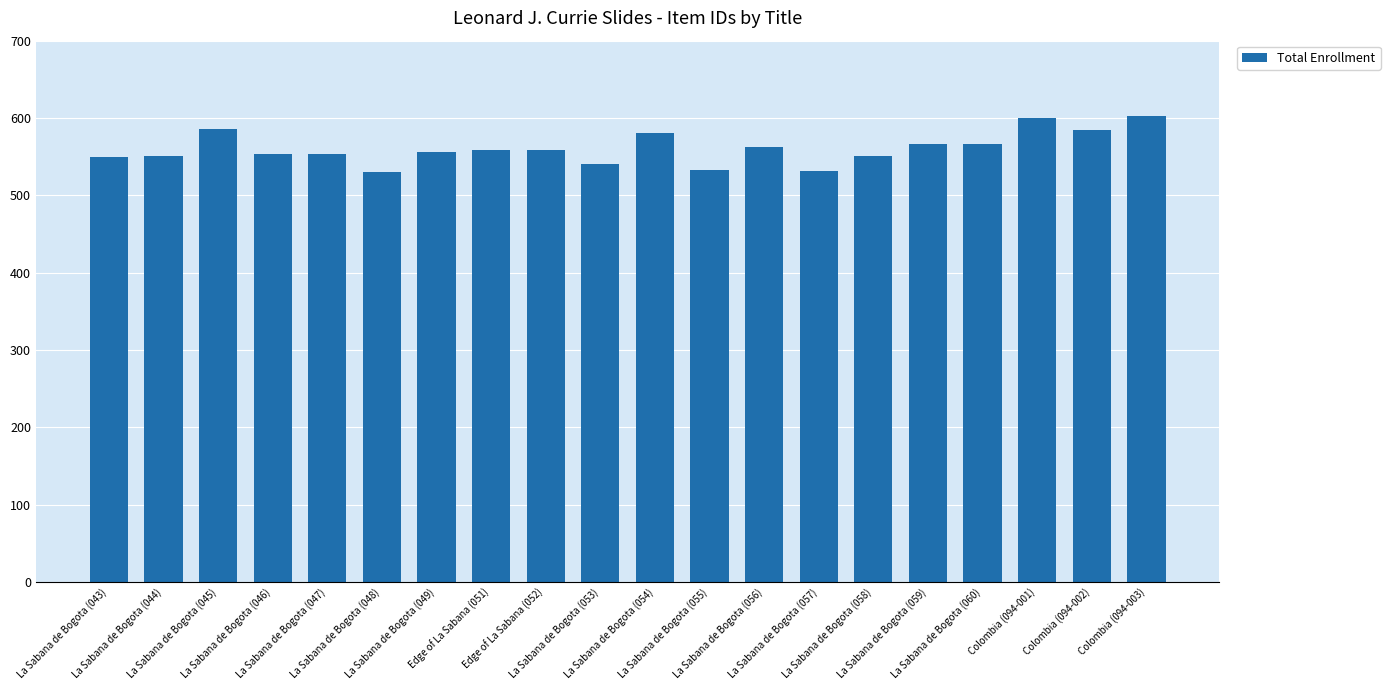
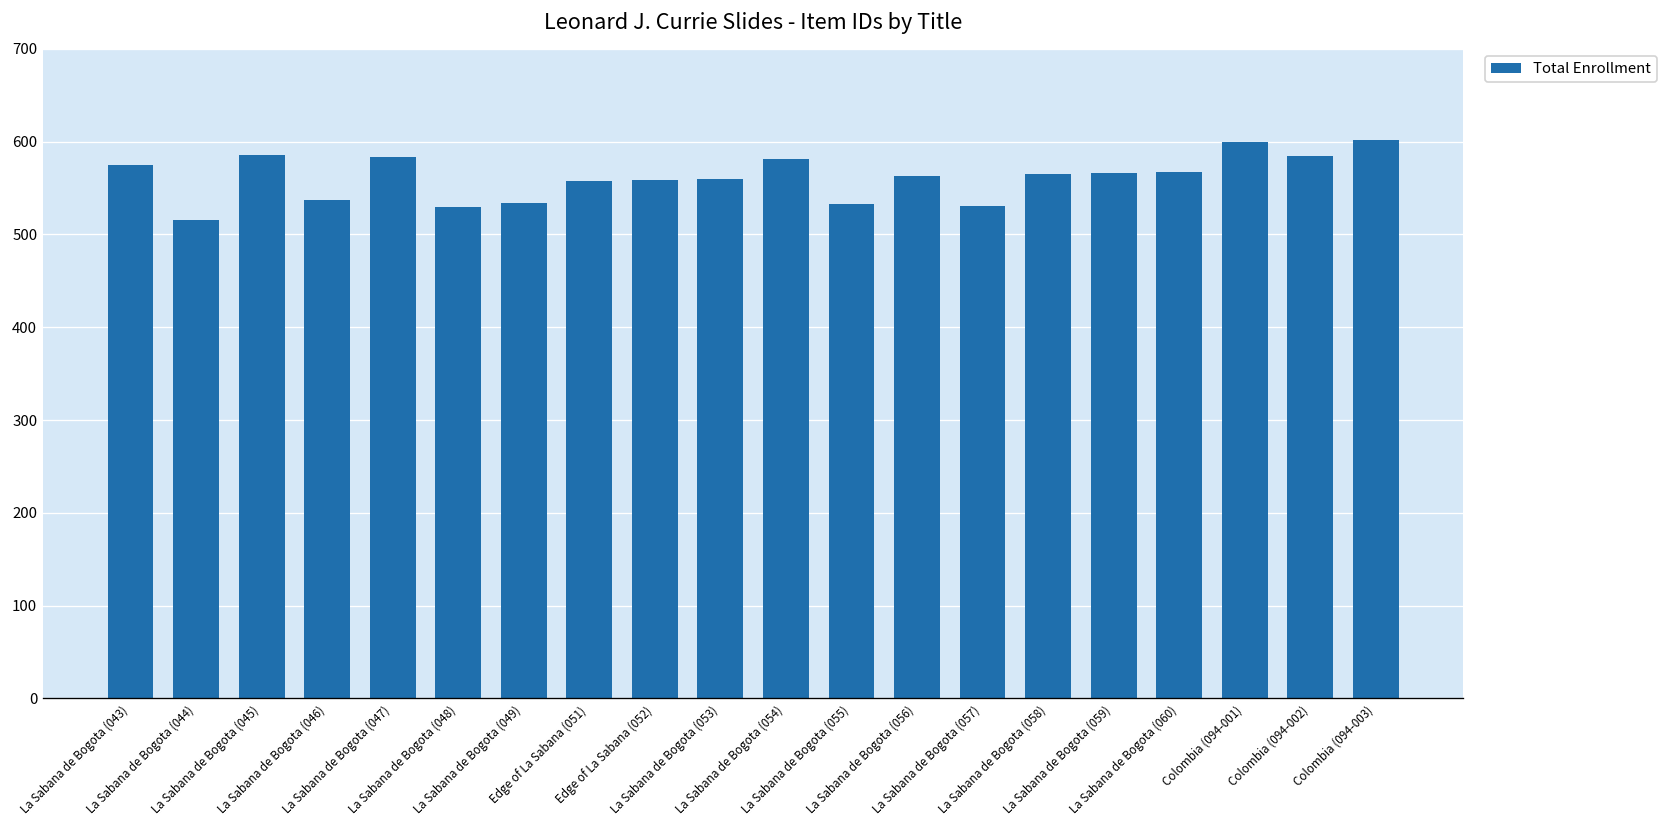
  {
-   "La Sabana de Bogota (043)": 550,
-   "La Sabana de Bogota (044)": 550,
+   "La Sabana de Bogota (043)": 580,
+   "La Sabana de Bogota (044)": 520,
    "La Sabana de Bogota (045)": 590,
-   "La Sabana de Bogota (046)": 550,
-   "La Sabana de Bogota (047)": 550,
+   "La Sabana de Bogota (046)": 540,
+   "La Sabana de Bogota (047)": 580,
    "La Sabana de Bogota (048)": 530,
-   "La Sabana de Bogota (049)": 560,
+   "La Sabana de Bogota (049)": 530,
    "Edge of La Sabana (051)": 560,
    "Edge of La Sabana (052)": 560,
-   "La Sabana de Bogota (053)": 540,
+   "La Sabana de Bogota (053)": 560,
    "La Sabana de Bogota (054)": 580,
    "La Sabana de Bogota (055)": 530,
    "La Sabana de Bogota (056)": 560,
    "La Sabana de Bogota (057)": 530,
-   "La Sabana de Bogota (058)": 550,
+   "La Sabana de Bogota (058)": 570,
    "La Sabana de Bogota (059)": 570,
    "La Sabana de Bogota (060)": 570,
    "Colombia (094-001)": 600,
    "Colombia (094-002)": 590,
    "Colombia (094-003)": 600
  }
